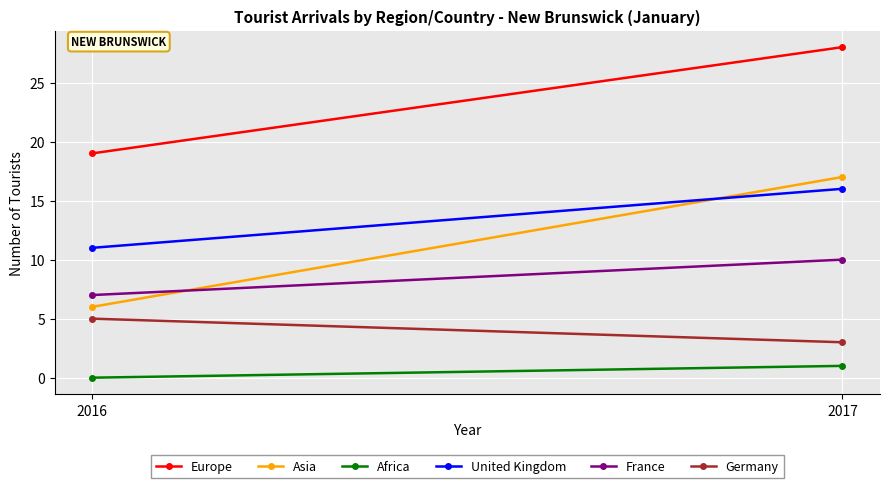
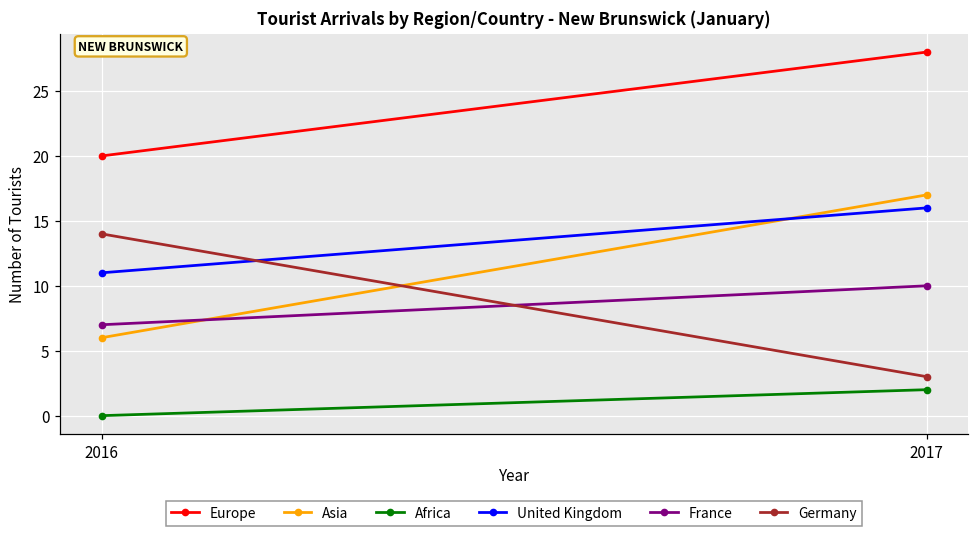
  {
    "Europe": {
-     "2016": 19,
+     "2016": 20,
      "2017": 28
    },
    "Asia": {
      "2016": 6,
      "2017": 17
    },
    "Africa": {
      "2016": 0,
-     "2017": 1
+     "2017": 2
    },
    "United Kingdom": {
      "2016": 11,
      "2017": 16
    },
    "France": {
      "2016": 7,
      "2017": 10
    },
    "Germany": {
-     "2016": 5,
+     "2016": 14,
      "2017": 3
    }
  }
